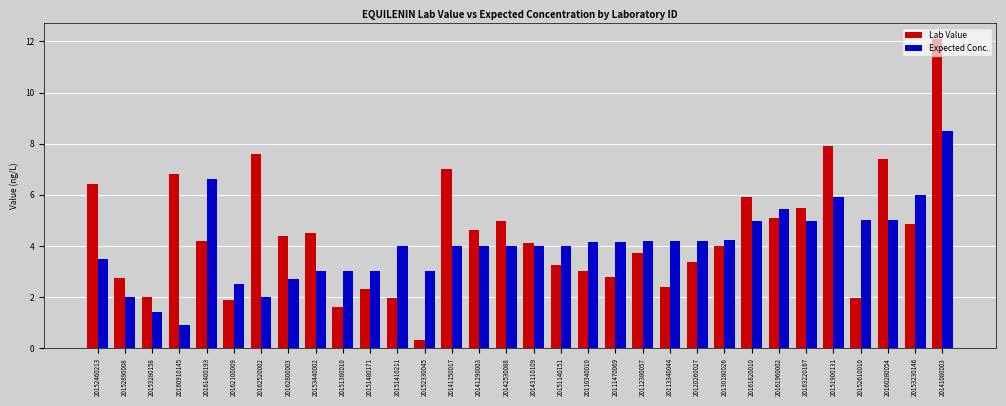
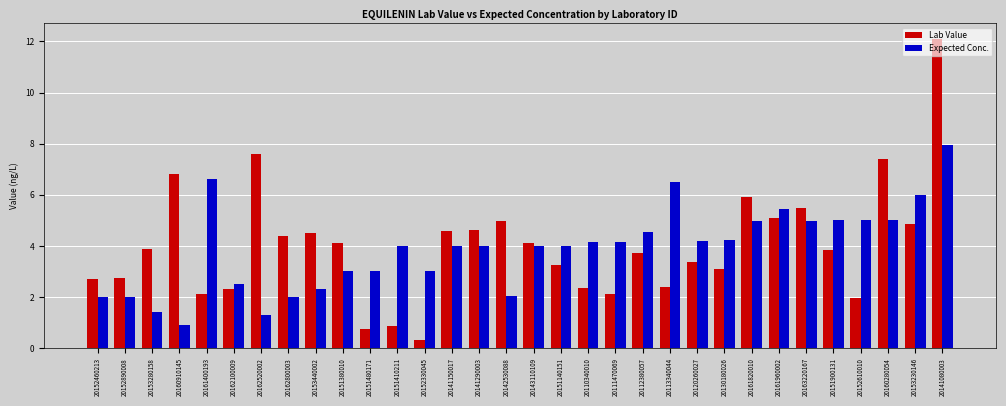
  {
    "Lab Value": {
-     "20152460213": 6.4,
+     "20152460213": 2.7,
      "20152890008": 2.7,
-     "20153280158": 2.0,
+     "20153280158": 3.9,
      "20160910145": 6.8,
-     "20161400193": 4.2,
-     "20162100009": 1.9,
+     "20161400193": 2.1,
+     "20162100009": 2.3,
      "20162520002": 7.6,
      "20162800003": 4.4,
      "20153440002": 4.5,
-     "20151380010": 1.6,
-     "20151480171": 2.3,
-     "20151410211": 2.0,
+     "20151380010": 4.1,
+     "20151480171": 0.8,
+     "20151410211": 0.9,
      "20152330045": 0.3,
-     "20141150017": 7.0,
+     "20141150017": 4.6,
      "20141290003": 4.6,
      "20142530088": 5.0,
      "20143110109": 4.1,
      "20151140151": 3.2,
-     "20110340010": 3.0,
-     "20111470069": 2.8,
+     "20110340010": 2.4,
+     "20111470069": 2.1,
      "20112380057": 3.7,
      "20113340044": 2.4,
      "20120260027": 3.4,
-     "20130180026": 4.0,
+     "20130180026": 3.1,
      "20161820010": 5.9,
      "20161960002": 5.1,
      "20163220167": 5.5,
-     "20151900131": 7.9,
+     "20151900131": 3.8,
      "20152610010": 2.0,
      "20160280054": 7.4,
      "20153230146": 4.9
    },
    "Expected Conc.": {
-     "20152460213": 3.5,
+     "20152460213": 2.0,
      "20152890008": 2.0,
      "20153280158": 1.4,
      "20160910145": 0.9,
      "20161400193": 6.6,
      "20162100009": 2.5,
-     "20162520002": 2.0,
-     "20162800003": 2.7,
-     "20153440002": 3.0,
+     "20162520002": 1.3,
+     "20162800003": 2.0,
+     "20153440002": 2.3,
      "20151380010": 3.0,
      "20151480171": 3.0,
      "20151410211": 4.0,
      "20152330045": 3.0,
      "20141150017": 4.0,
      "20141290003": 4.0,
-     "20142530088": 4.0,
+     "20142530088": 2.1,
      "20143110109": 4.0,
      "20151140151": 4.0,
      "20110340010": 4.1,
      "20111470069": 4.2,
-     "20112380057": 4.2,
-     "20113340044": 4.2,
+     "20112380057": 4.6,
+     "20113340044": 6.5,
      "20120260027": 4.2,
      "20130180026": 4.2,
      "20161820010": 5.0,
      "20161960002": 5.5,
      "20163220167": 5.0,
-     "20151900131": 5.9,
+     "20151900131": 5.0,
      "20152610010": 5.0,
      "20160280054": 5.0,
      "20153230146": 6.0,
-     "20141080003": 8.5
+     "20141080003": 8.0
    }
  }
